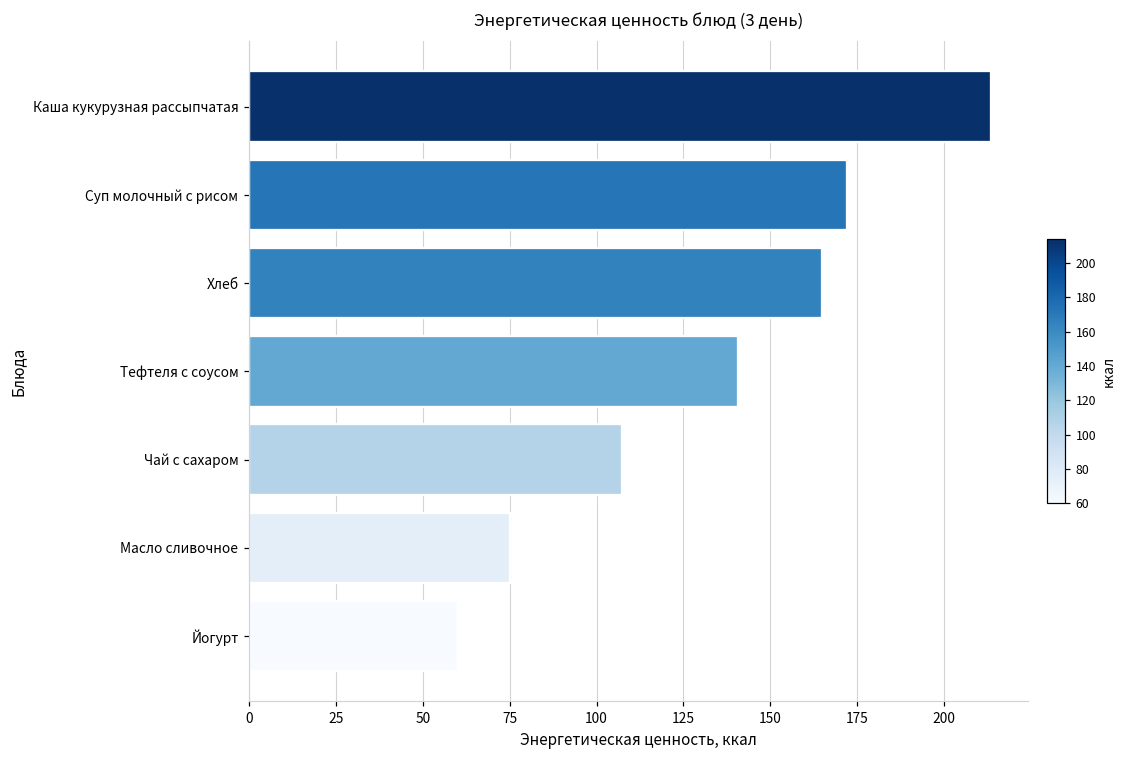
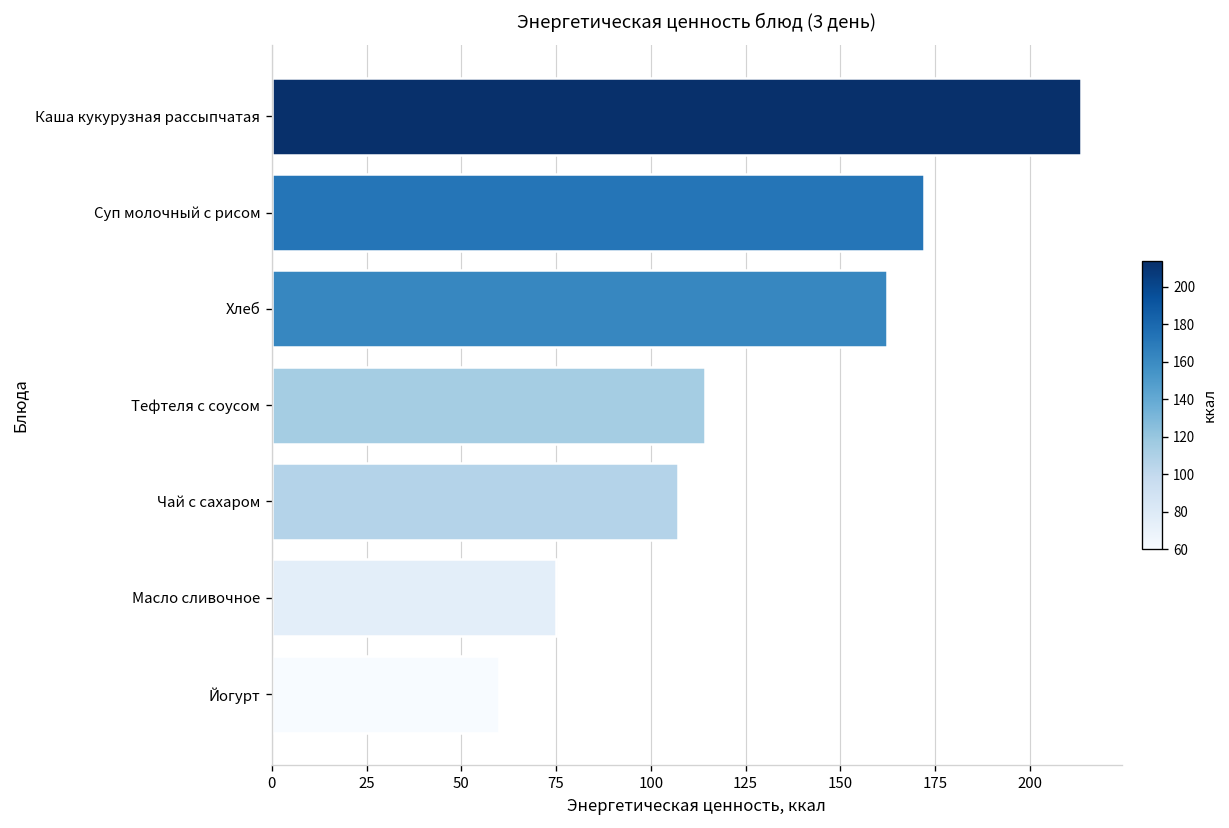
  {
    "Каша кукурузная рассыпчатая": 214,
    "Суп молочный с рисом": 172,
-   "Хлеб": 165,
-   "Тефтеля с соусом": 141,
+   "Хлеб": 162,
+   "Тефтеля с соусом": 114,
    "Чай с сахаром": 107,
    "Масло сливочное": 75,
    "Йогурт": 60
  }
